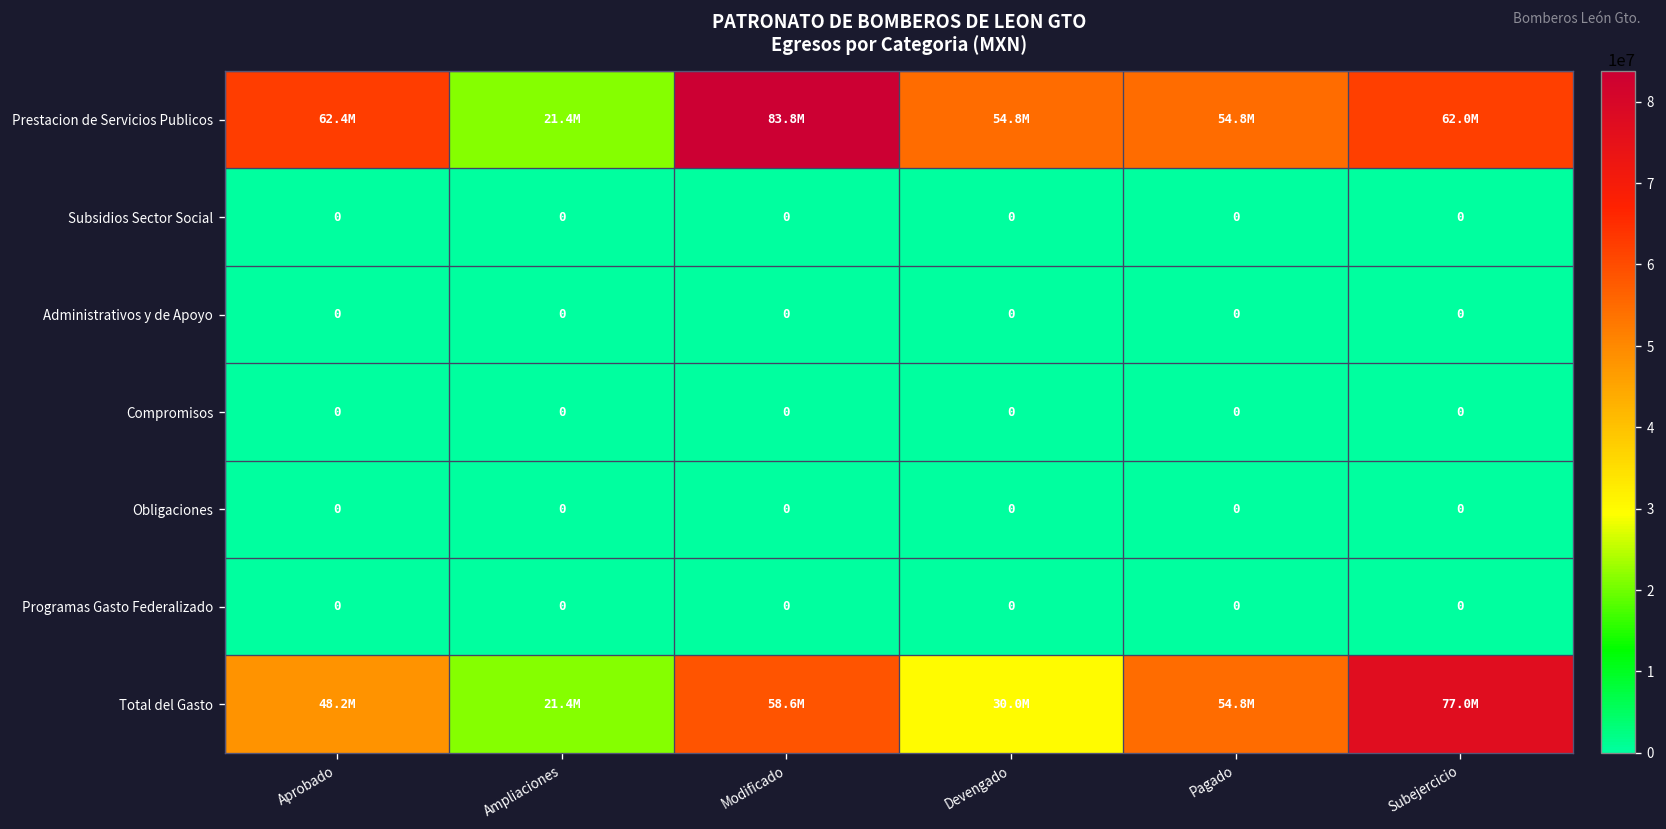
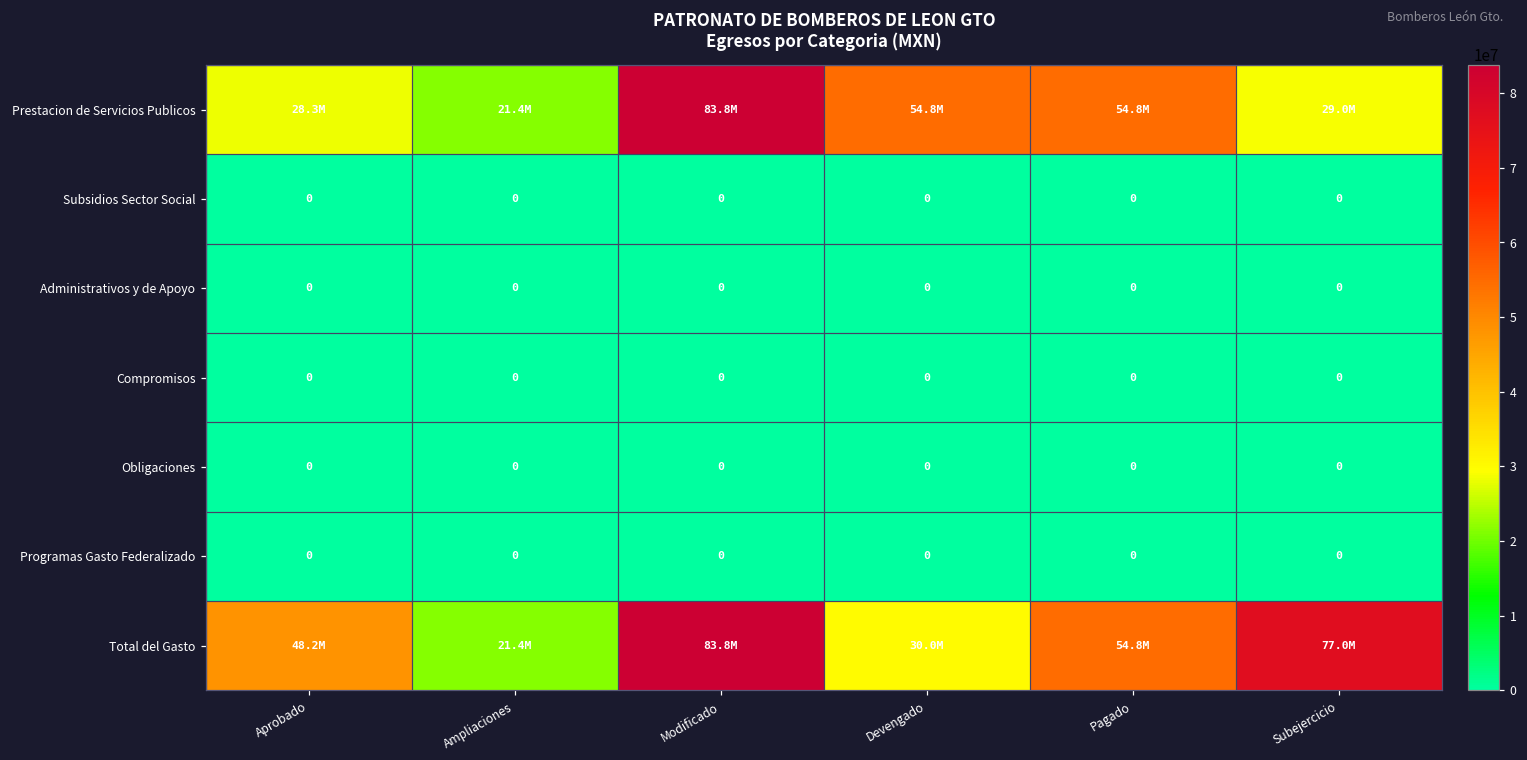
  {
    "Prestacion de Servicios Publicos": {
-     "Aprobado": "62.4M",
+     "Aprobado": "28.3M",
      "Ampliaciones": "21.4M",
      "Modificado": "83.8M",
      "Devengado": "54.8M",
      "Pagado": "54.8M",
-     "Subejercicio": "62.0M"
+     "Subejercicio": "29.0M"
    },
    "Subsidios Sector Social": {
      "Aprobado": "0",
      "Ampliaciones": "0",
      "Modificado": "0",
      "Devengado": "0",
      "Pagado": "0",
      "Subejercicio": "0"
    },
    "Administrativos y de Apoyo": {
      "Aprobado": "0",
      "Ampliaciones": "0",
      "Modificado": "0",
      "Devengado": "0",
      "Pagado": "0",
      "Subejercicio": "0"
    },
    "Compromisos": {
      "Aprobado": "0",
      "Ampliaciones": "0",
      "Modificado": "0",
      "Devengado": "0",
      "Pagado": "0",
      "Subejercicio": "0"
    },
    "Obligaciones": {
      "Aprobado": "0",
      "Ampliaciones": "0",
      "Modificado": "0",
      "Devengado": "0",
      "Pagado": "0",
      "Subejercicio": "0"
    },
    "Programas Gasto Federalizado": {
      "Aprobado": "0",
      "Ampliaciones": "0",
      "Modificado": "0",
      "Devengado": "0",
      "Pagado": "0",
      "Subejercicio": "0"
    },
    "Total del Gasto": {
      "Aprobado": "48.2M",
      "Ampliaciones": "21.4M",
-     "Modificado": "58.6M",
+     "Modificado": "83.8M",
      "Devengado": "30.0M",
      "Pagado": "54.8M",
      "Subejercicio": "77.0M"
    }
  }
